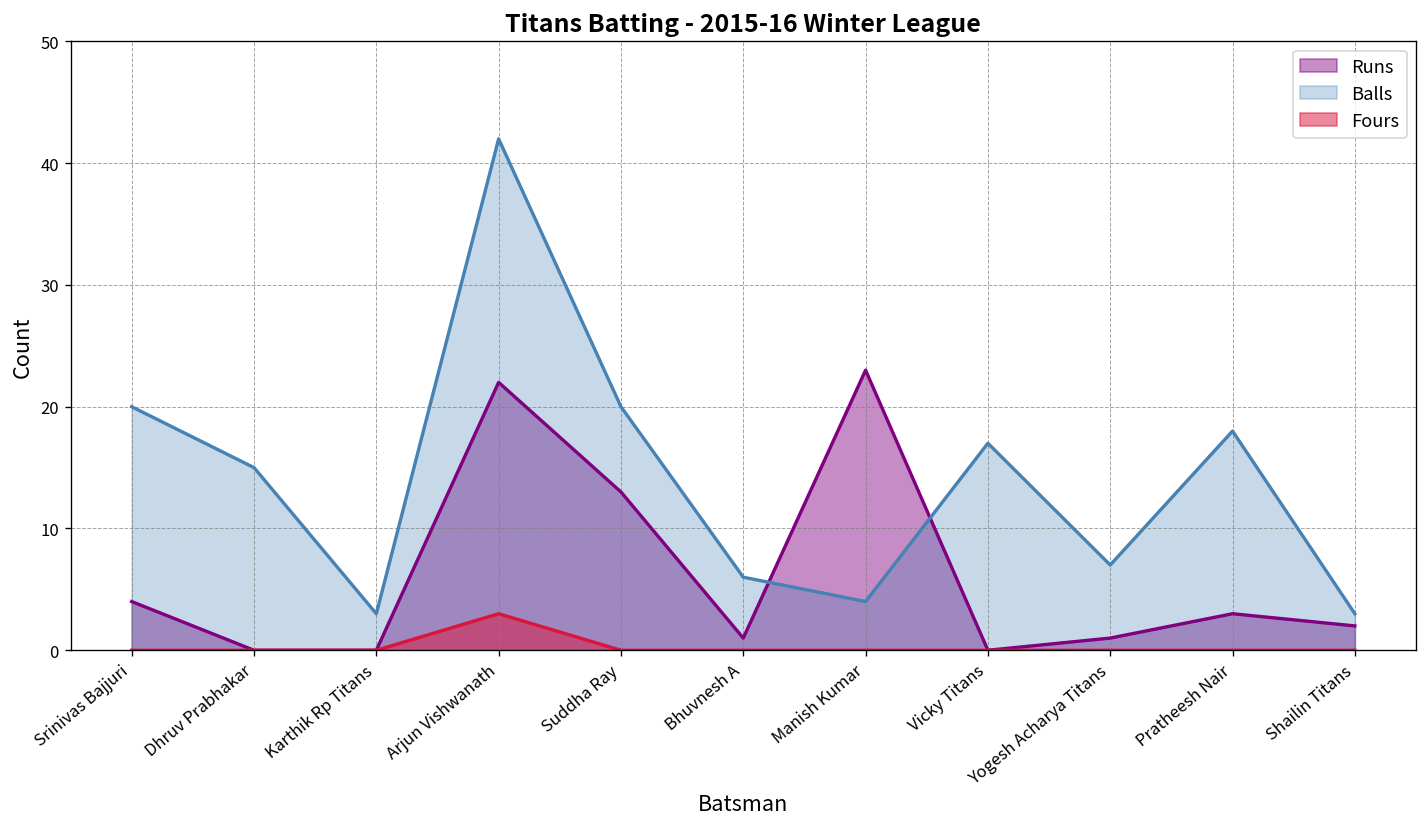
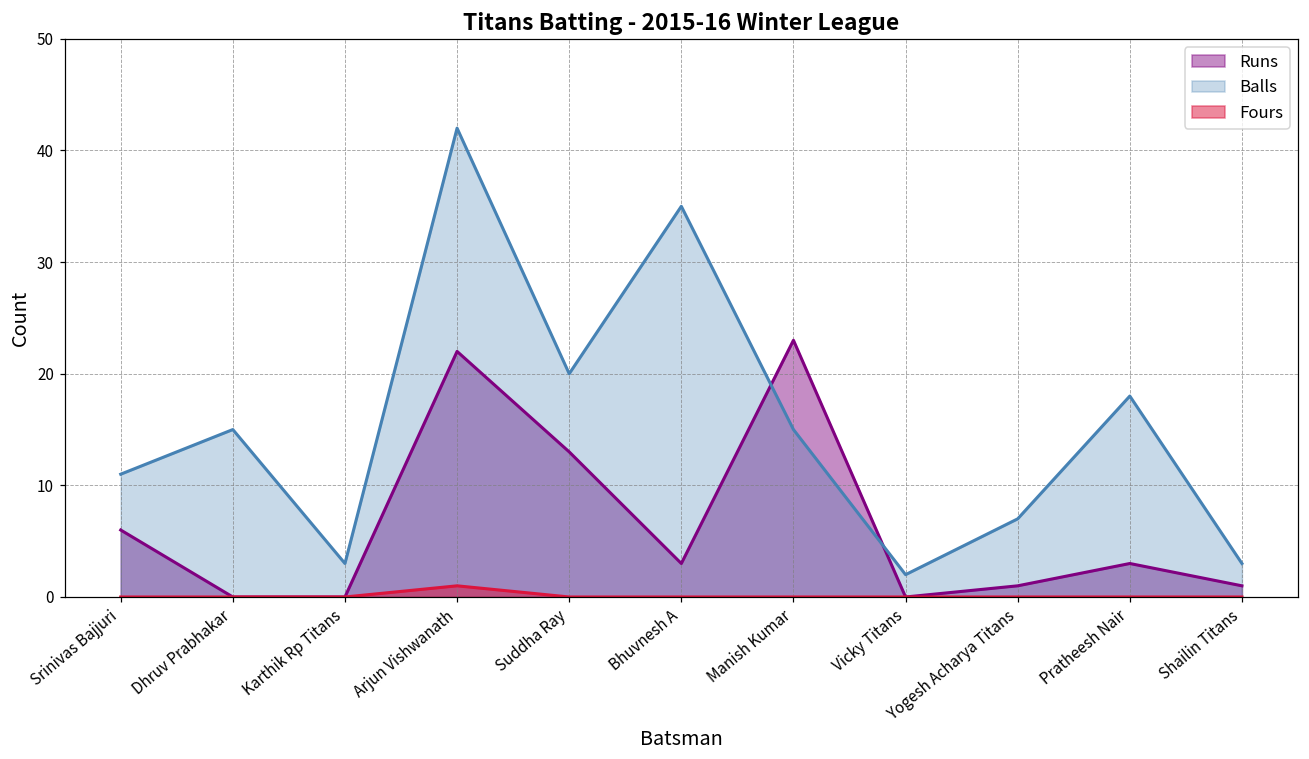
  {
    "Runs": {
-     "Srinivas Bajjuri": 4,
+     "Srinivas Bajjuri": 6,
      "Arjun Vishwanath": 22,
      "Suddha Ray": 13,
-     "Bhuvnesh A": 1,
+     "Bhuvnesh A": 3,
      "Manish Kumar": 23,
      "Yogesh Acharya Titans": 1,
      "Pratheesh Nair": 3,
-     "Shailin Titans": 2
+     "Shailin Titans": 1
    },
    "Balls": {
-     "Srinivas Bajjuri": 20,
+     "Srinivas Bajjuri": 11,
      "Dhruv Prabhakar": 15,
      "Karthik Rp Titans": 3,
      "Arjun Vishwanath": 42,
      "Suddha Ray": 20,
-     "Bhuvnesh A": 6,
-     "Manish Kumar": 4,
-     "Vicky Titans": 17,
+     "Bhuvnesh A": 35,
+     "Manish Kumar": 15,
+     "Vicky Titans": 2,
      "Yogesh Acharya Titans": 7,
      "Pratheesh Nair": 18,
      "Shailin Titans": 3
    },
    "Fours": {
      "Srinivas Bajjuri": 0,
-     "Arjun Vishwanath": 3,
+     "Arjun Vishwanath": 1,
      "Suddha Ray": 0,
      "Bhuvnesh A": 0,
      "Manish Kumar": 0,
      "Yogesh Acharya Titans": 0,
      "Pratheesh Nair": 0,
      "Shailin Titans": 0
    }
  }
